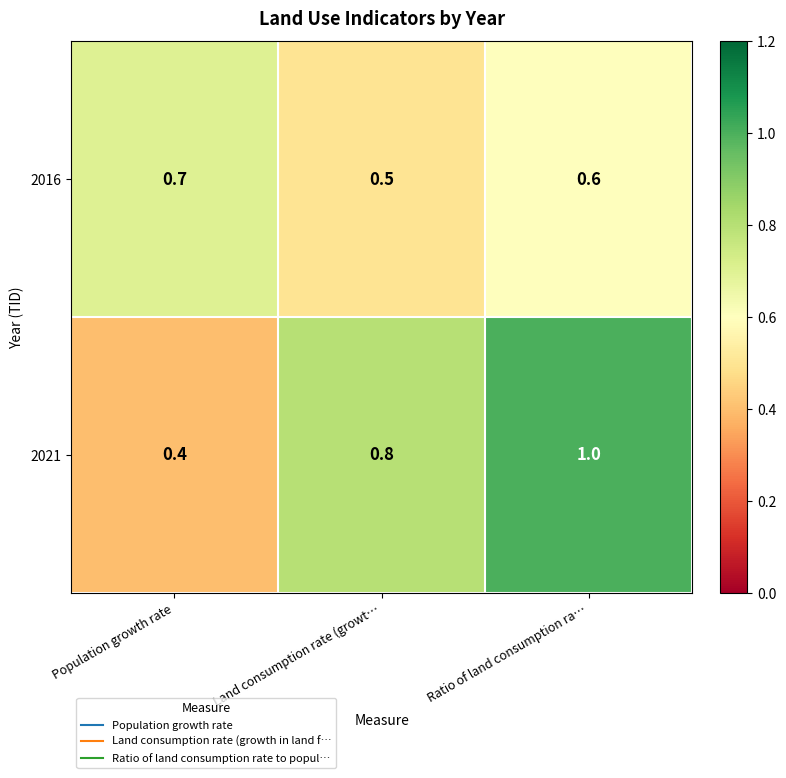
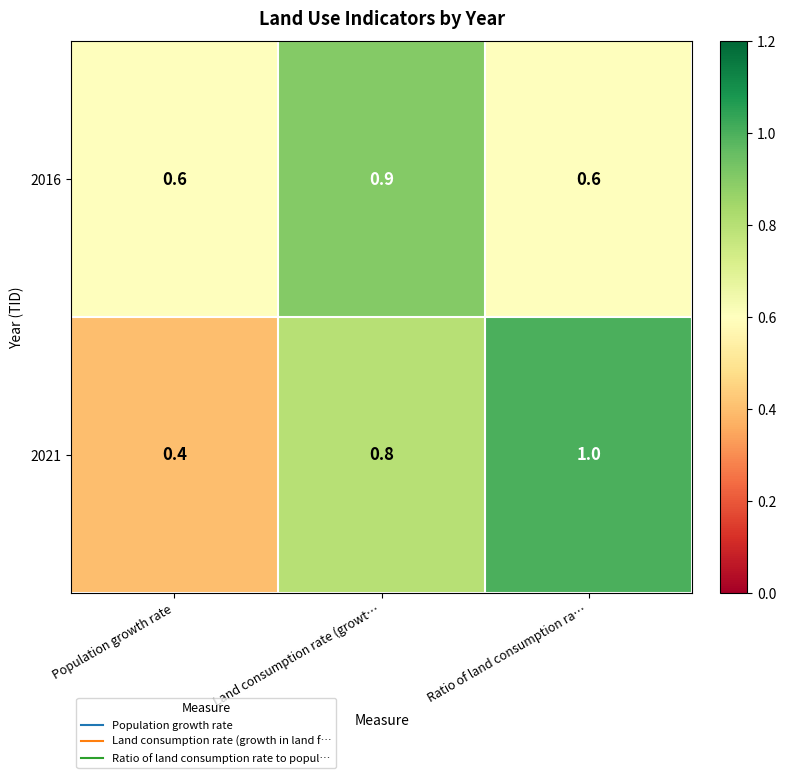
  {
    "2016": {
-     "Population growth rate": 0.7,
-     "Land consumption rate (growt…": 0.5,
+     "Population growth rate": 0.6,
+     "Land consumption rate (growt…": 0.9,
      "Ratio of land consumption ra…": 0.6
    },
    "2021": {
      "Population growth rate": 0.4,
      "Land consumption rate (growt…": 0.8,
      "Ratio of land consumption ra…": 1.0
    }
  }
